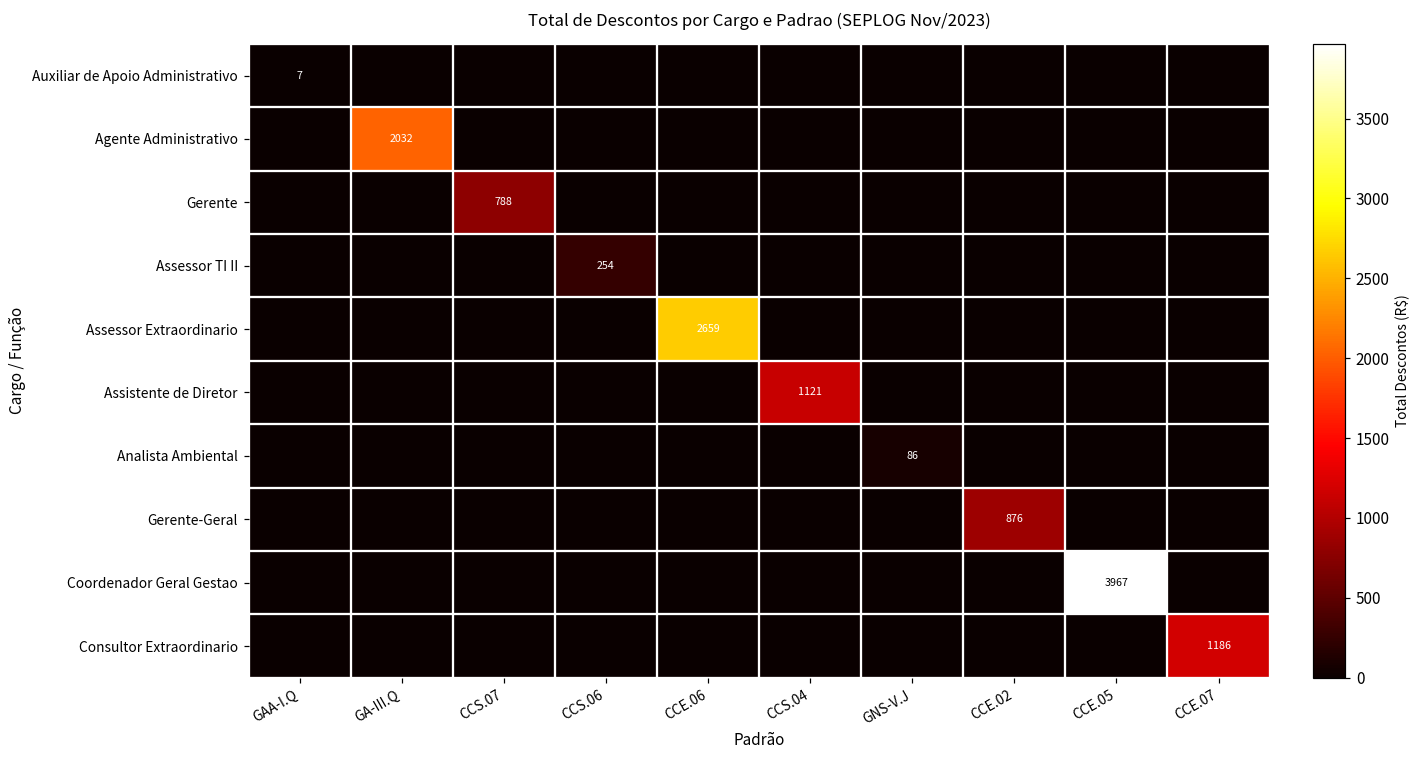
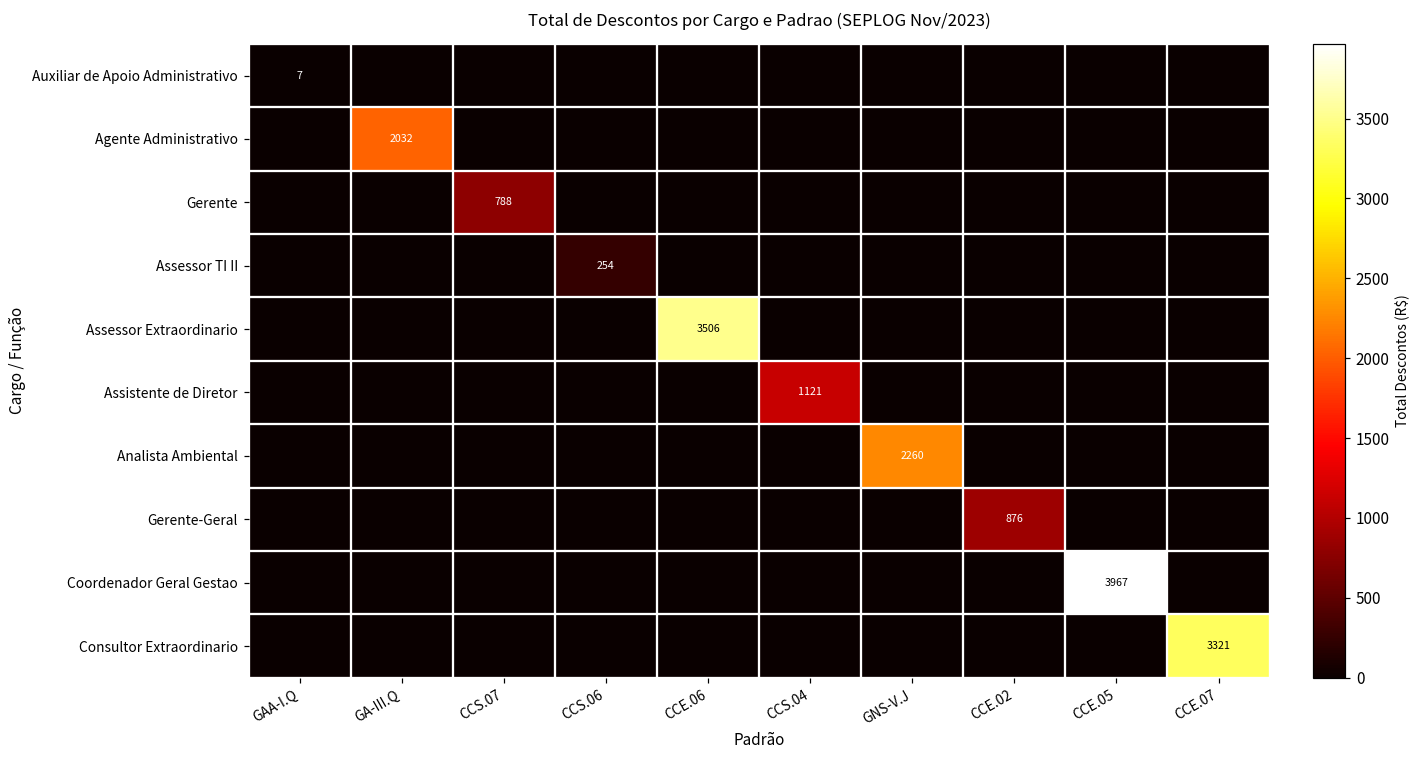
  {
    "Auxiliar de Apoio Administrativo": {
      "GAA-I.Q": 7
    },
    "Agente Administrativo": {
      "GA-III.Q": 2032
    },
    "Gerente": {
      "CCS.07": 788
    },
    "Assessor TI II": {
      "CCS.06": 254
    },
    "Assessor Extraordinario": {
-     "CCE.06": 2659
+     "CCE.06": 3506
    },
    "Assistente de Diretor": {
      "CCS.04": 1121
    },
    "Analista Ambiental": {
-     "GNS-V.J": 86
+     "GNS-V.J": 2260
    },
    "Gerente-Geral": {
      "CCE.02": 876
    },
    "Coordenador Geral Gestao": {
      "CCE.05": 3967
    },
    "Consultor Extraordinario": {
-     "CCE.07": 1186
+     "CCE.07": 3321
    }
  }
